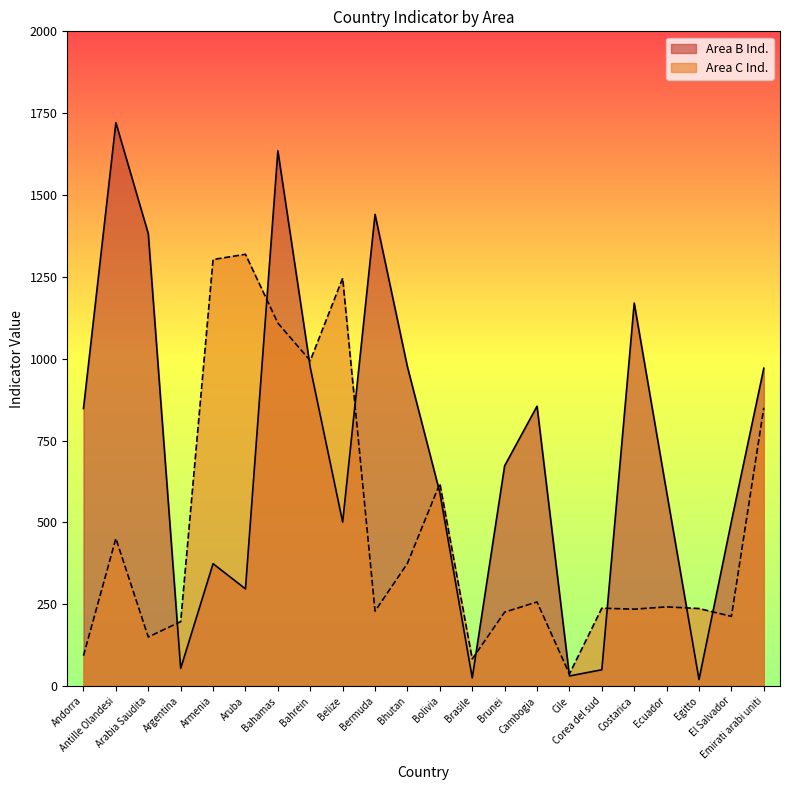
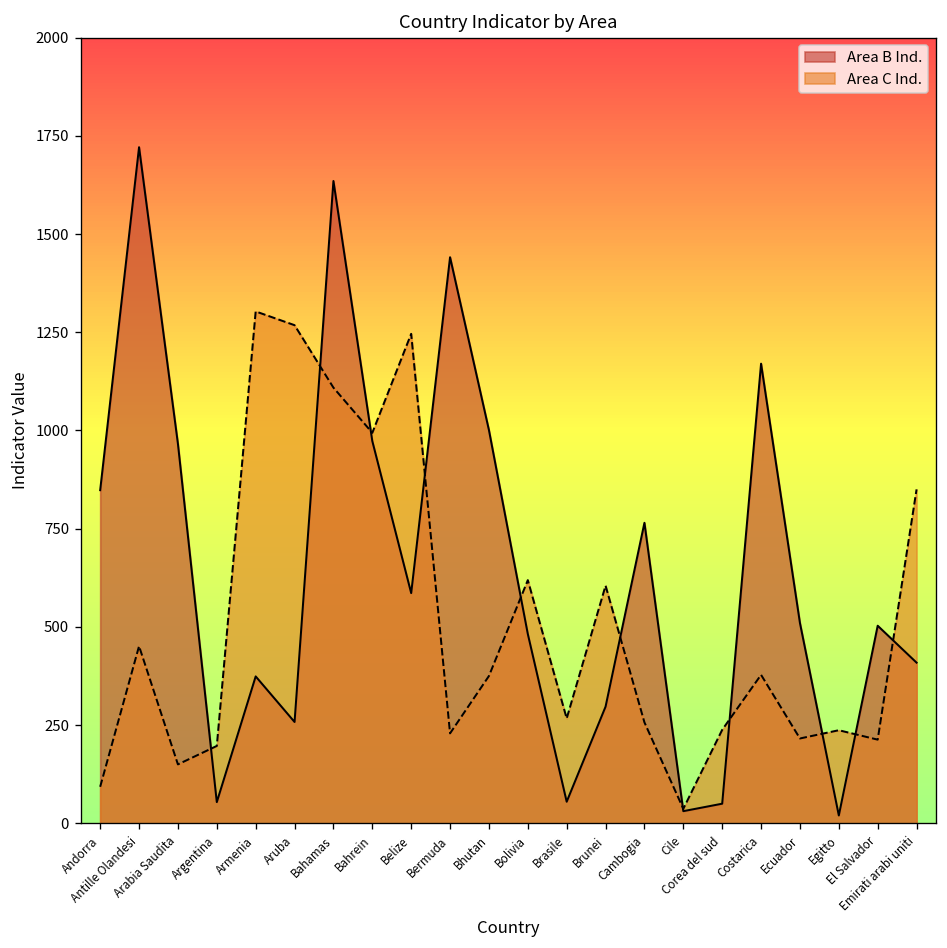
  {
    "Area B Ind.": {
      "Andorra": 850,
      "Antille Olandesi": 1720,
-     "Arabia Saudita": 1380,
+     "Arabia Saudita": 970,
      "Argentina": 50,
      "Armenia": 370,
-     "Aruba": 300,
+     "Aruba": 260,
      "Bahamas": 1640,
      "Bahrein": 970,
-     "Belize": 500,
+     "Belize": 590,
      "Bermuda": 1440,
-     "Bhutan": 980,
-     "Bolivia": 590,
-     "Brasile": 30,
-     "Brunei": 670,
-     "Cambogia": 860,
+     "Bhutan": 1000,
+     "Bolivia": 480,
+     "Brasile": 60,
+     "Brunei": 300,
+     "Cambogia": 770,
      "Corea del sud": 50,
      "Costarica": 1170,
-     "Ecuador": 590,
+     "Ecuador": 510,
      "Egitto": 20,
      "El Salvador": 500,
-     "Emirati arabi uniti": 970
+     "Emirati arabi uniti": 410
    },
    "Area C Ind.": {
      "Andorra": 90,
      "Antille Olandesi": 450,
      "Arabia Saudita": 150,
      "Argentina": 200,
      "Armenia": 1300,
-     "Aruba": 1320,
+     "Aruba": 1270,
      "Bahamas": 1110,
      "Bahrein": 990,
      "Belize": 1250,
      "Bermuda": 230,
      "Bhutan": 380,
      "Bolivia": 620,
-     "Brasile": 80,
-     "Brunei": 230,
+     "Brasile": 270,
+     "Brunei": 610,
      "Cambogia": 260,
      "Corea del sud": 240,
-     "Costarica": 240,
-     "Ecuador": 240,
+     "Costarica": 380,
+     "Ecuador": 220,
      "Egitto": 240,
      "El Salvador": 210,
      "Emirati arabi uniti": 850
    }
  }
